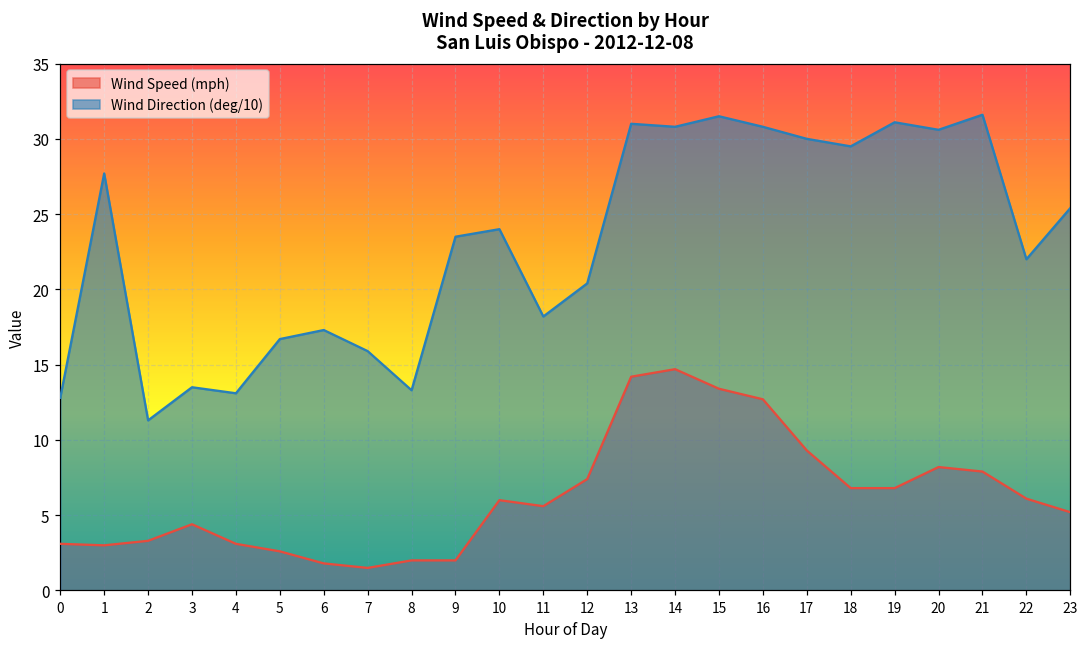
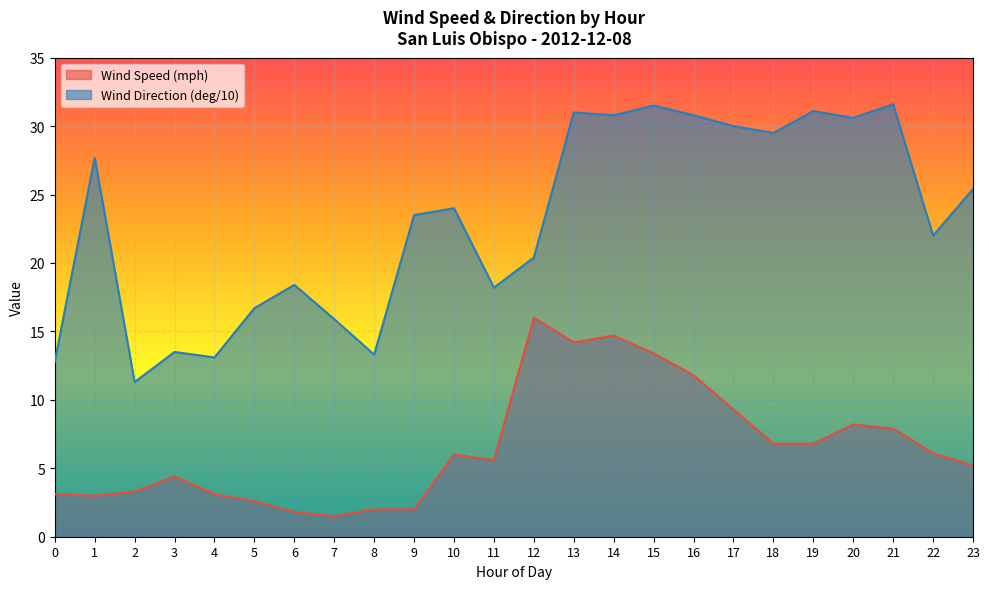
  {
    "Wind Speed (mph)": {
      "0": 3.1,
      "1": 3.0,
      "2": 3.3,
      "3": 4.4,
      "4": 3.1,
      "5": 2.6,
      "6": 1.8,
      "7": 1.5,
      "8": 2.0,
      "9": 2.0,
      "10": 6.0,
      "11": 5.6,
-     "12": 7.4,
+     "12": 16.0,
      "13": 14.2,
      "14": 14.7,
      "15": 13.4,
-     "16": 12.7,
+     "16": 11.8,
      "17": 9.3,
      "18": 6.8,
      "19": 6.8,
      "20": 8.2,
      "21": 7.9,
      "22": 6.1,
      "23": 5.2
    },
    "Wind Direction (deg/10)": {
      "0": 12.8,
      "1": 27.7,
      "2": 11.3,
      "3": 13.5,
      "4": 13.1,
      "5": 16.7,
-     "6": 17.3,
+     "6": 18.4,
      "7": 15.9,
      "8": 13.3,
      "9": 23.5,
      "10": 24.0,
      "11": 18.2,
      "12": 20.4,
      "13": 31.0,
      "14": 30.8,
      "15": 31.5,
      "16": 30.8,
      "17": 30.0,
      "18": 29.5,
      "19": 31.1,
      "20": 30.6,
      "21": 31.6,
      "22": 22.0,
      "23": 25.4
    }
  }
